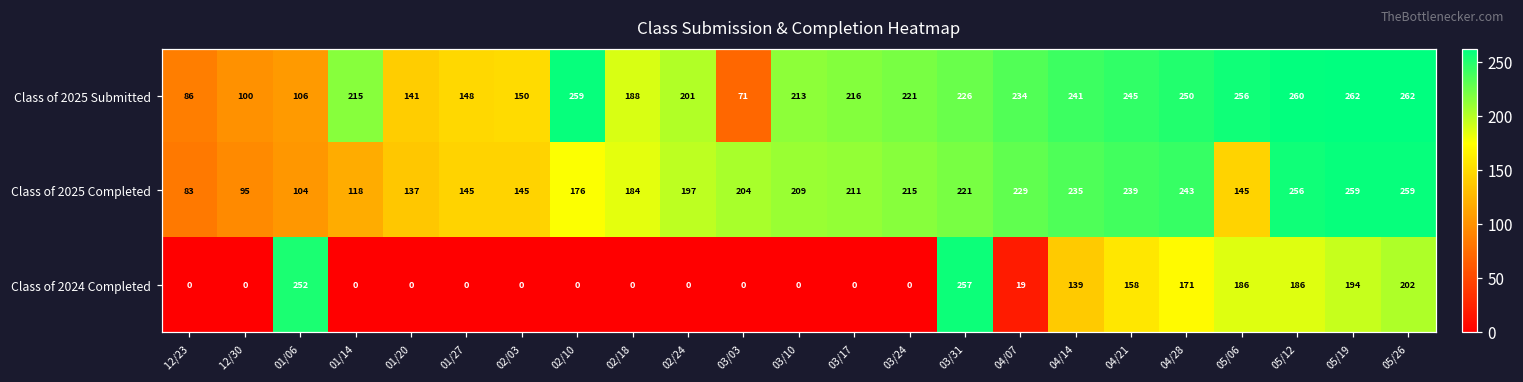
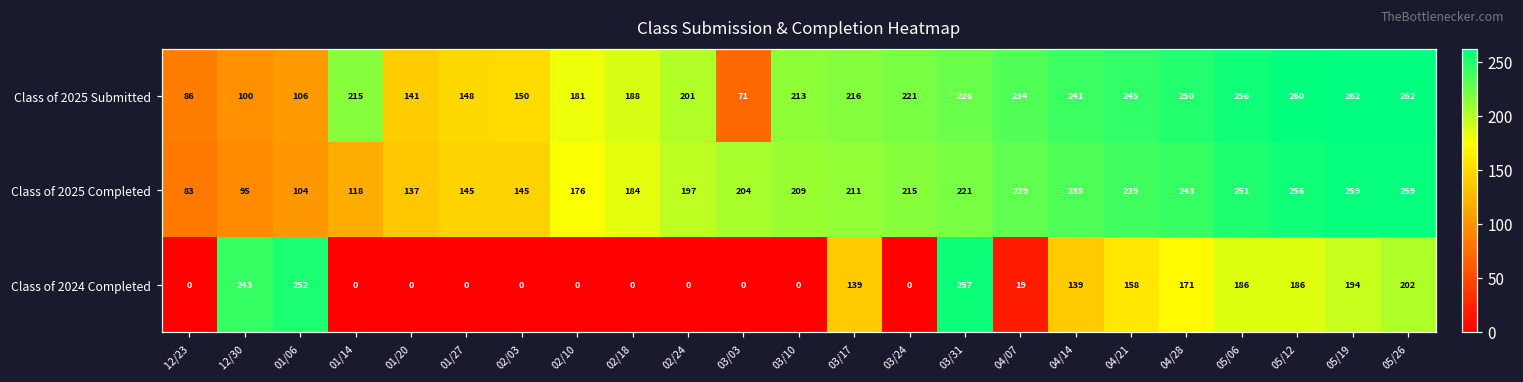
  {
    "Class of 2025 Submitted": {
      "12/23": 86,
      "12/30": 100,
      "01/06": 106,
      "01/14": 215,
      "01/20": 141,
      "01/27": 148,
      "02/03": 150,
-     "02/10": 259,
+     "02/10": 181,
      "02/18": 188,
      "02/24": 201,
      "03/03": 71,
      "03/10": 213,
      "03/17": 216,
      "03/24": 221,
      "03/31": 226,
      "04/07": 234,
      "04/14": 241,
      "04/21": 245,
      "04/28": 250,
      "05/06": 256,
      "05/12": 260,
      "05/19": 262,
      "05/26": 262
    },
    "Class of 2025 Completed": {
      "12/23": 83,
      "12/30": 95,
      "01/06": 104,
      "01/14": 118,
      "01/20": 137,
      "01/27": 145,
      "02/03": 145,
      "02/10": 176,
      "02/18": 184,
      "02/24": 197,
      "03/03": 204,
      "03/10": 209,
      "03/17": 211,
      "03/24": 215,
      "03/31": 221,
      "04/07": 229,
      "04/14": 235,
      "04/21": 239,
      "04/28": 243,
-     "05/06": 145,
+     "05/06": 251,
      "05/12": 256,
      "05/19": 259,
      "05/26": 259
    },
    "Class of 2024 Completed": {
      "12/23": 0,
-     "12/30": 0,
+     "12/30": 243,
      "01/06": 252,
      "01/14": 0,
      "01/20": 0,
      "01/27": 0,
      "02/03": 0,
      "02/10": 0,
      "02/18": 0,
      "02/24": 0,
      "03/03": 0,
      "03/10": 0,
-     "03/17": 0,
+     "03/17": 139,
      "03/24": 0,
      "03/31": 257,
      "04/07": 19,
      "04/14": 139,
      "04/21": 158,
      "04/28": 171,
      "05/06": 186,
      "05/12": 186,
      "05/19": 194,
      "05/26": 202
    }
  }
